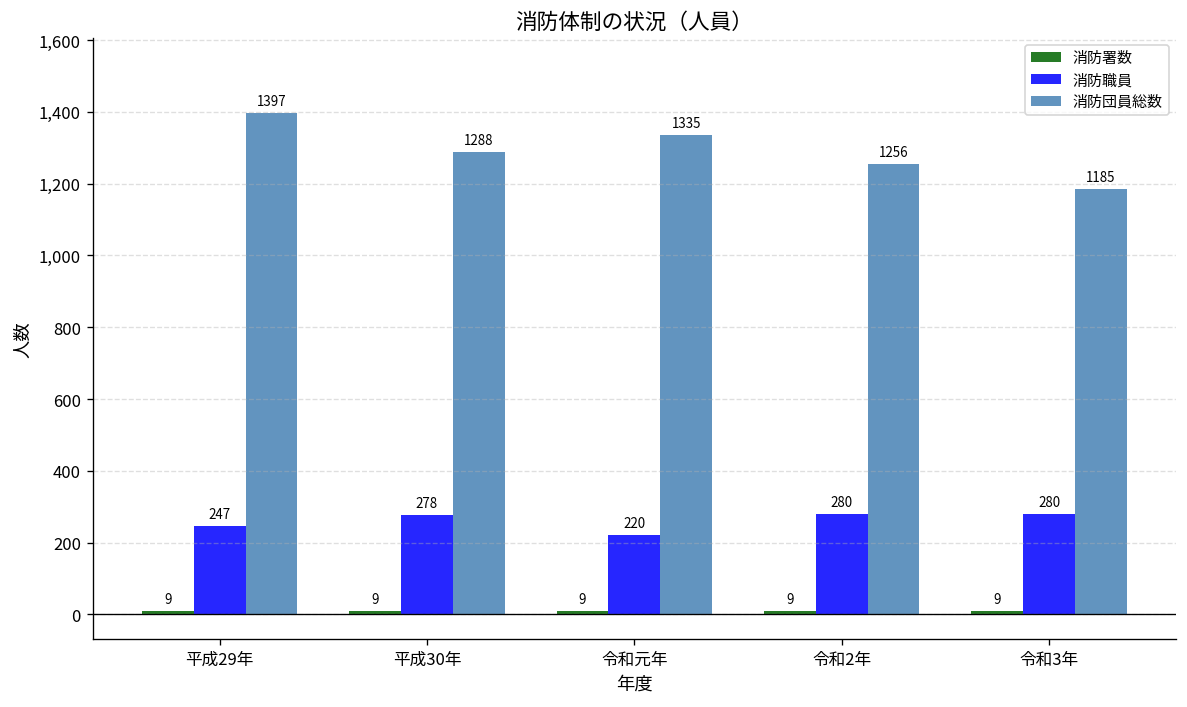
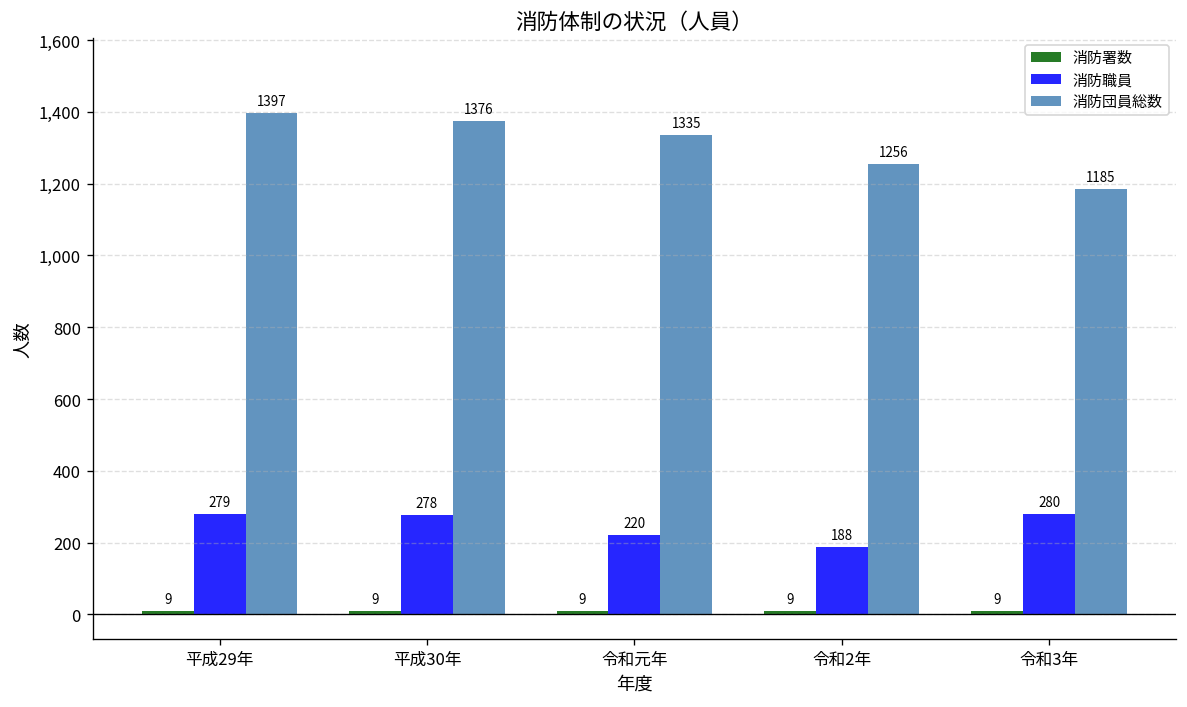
  {
    "消防署数": {
      "平成29年": 9,
      "平成30年": 9,
      "令和元年": 9,
      "令和2年": 9,
      "令和3年": 9
    },
    "消防職員": {
-     "平成29年": 247,
+     "平成29年": 279,
      "平成30年": 278,
      "令和元年": 220,
-     "令和2年": 280,
+     "令和2年": 188,
      "令和3年": 280
    },
    "消防団員総数": {
      "平成29年": 1397,
-     "平成30年": 1288,
+     "平成30年": 1376,
      "令和元年": 1335,
      "令和2年": 1256,
      "令和3年": 1185
    }
  }
